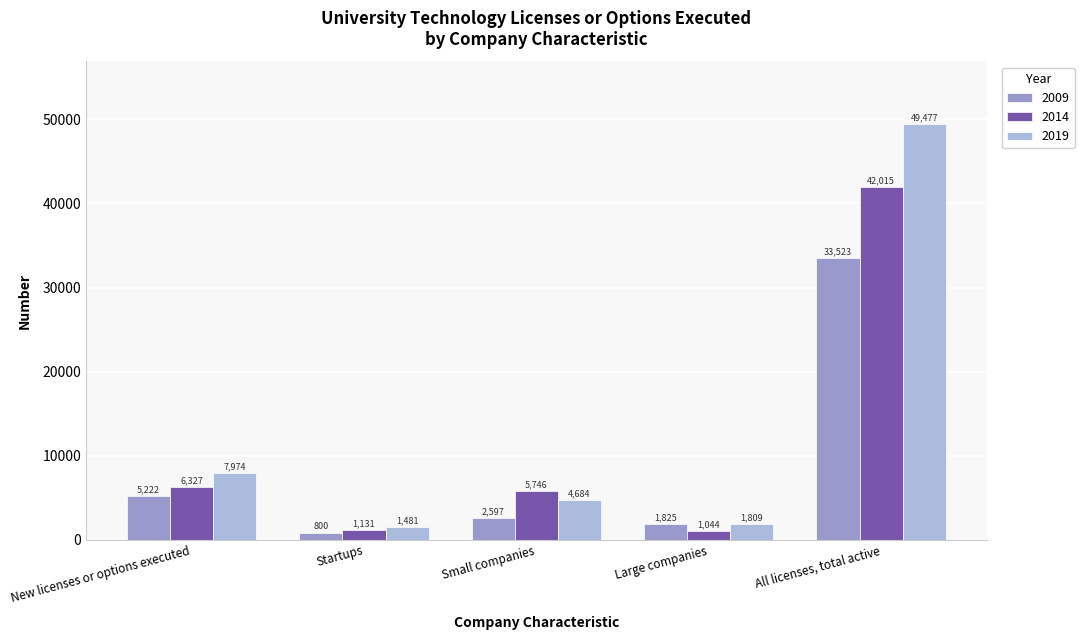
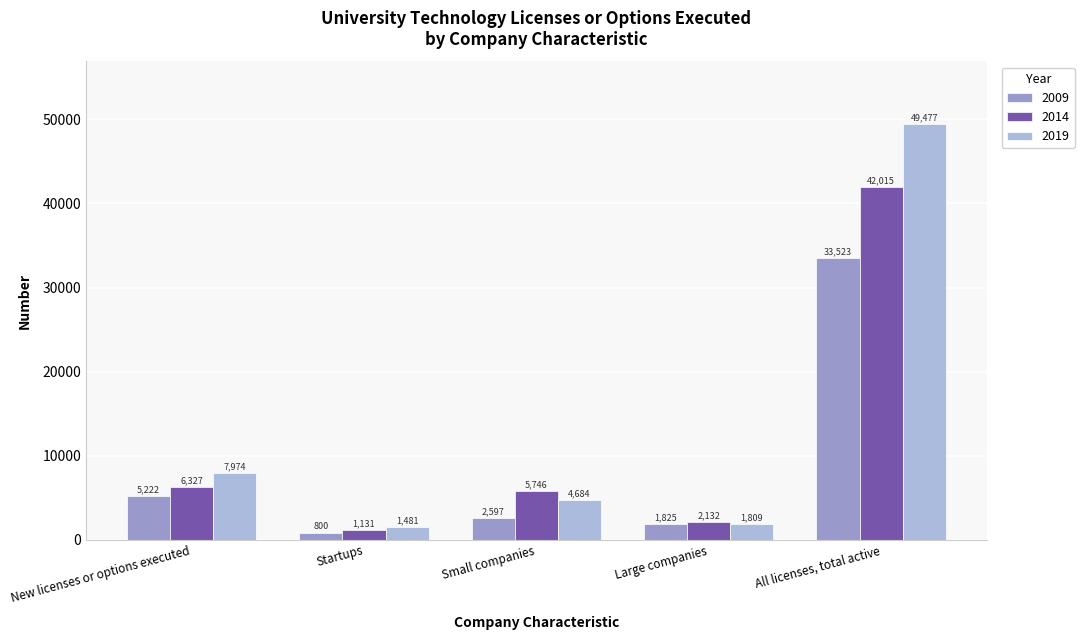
  {
    "2014": {
      "New licenses or options executed": "6,327",
      "Startups": "1,131",
      "Small companies": "5,746",
-     "Large companies": "1,044",
+     "Large companies": "2,132",
      "All licenses, total active": "42,015"
    }
  }
